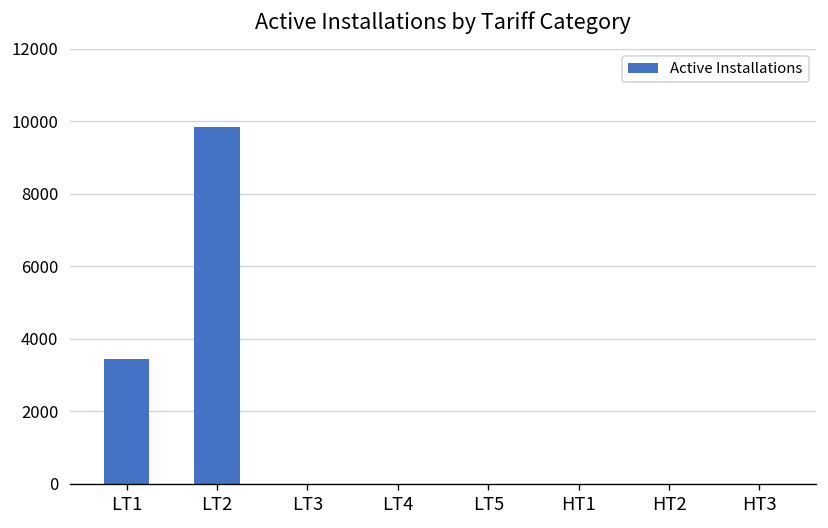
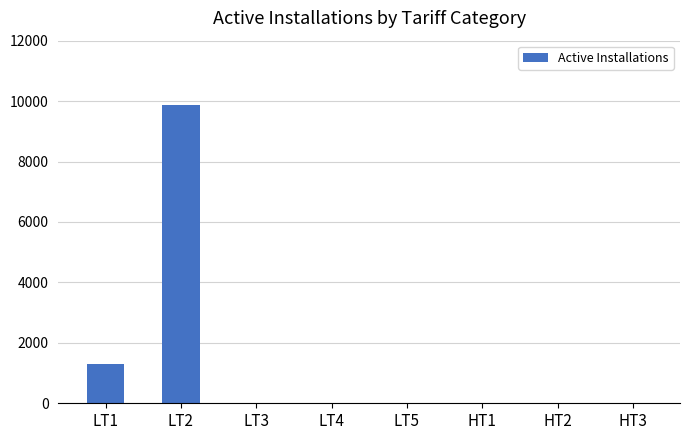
  {
-   "LT1": 3500,
+   "LT1": 1300,
    "LT2": 9900,
    "LT3": 0,
    "LT4": 0,
    "LT5": 0,
    "HT1": 0,
    "HT2": 0,
    "HT3": 0
  }
